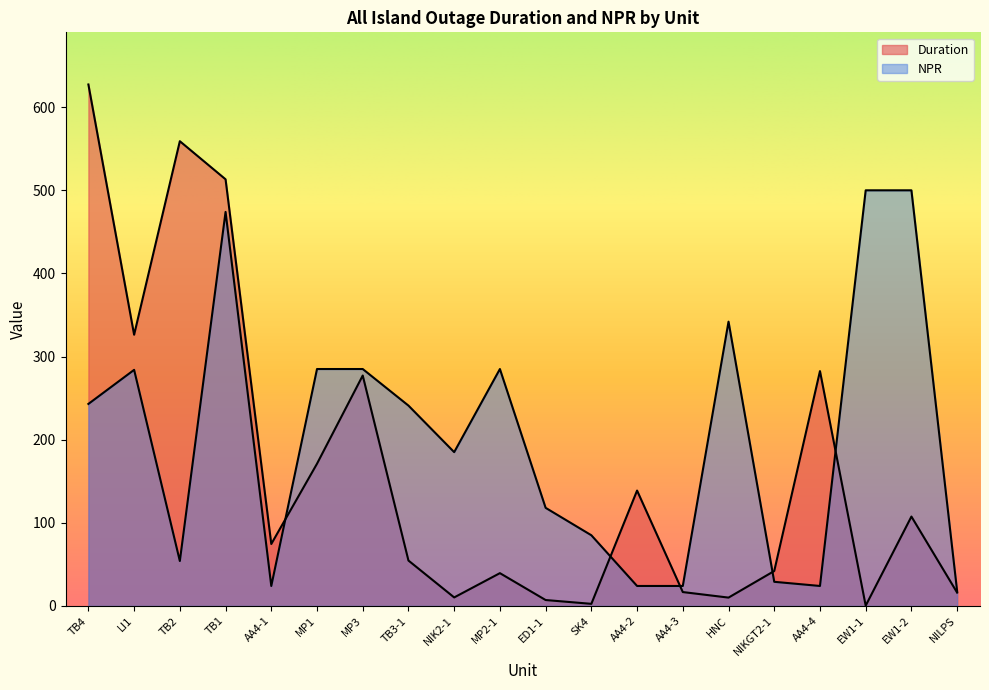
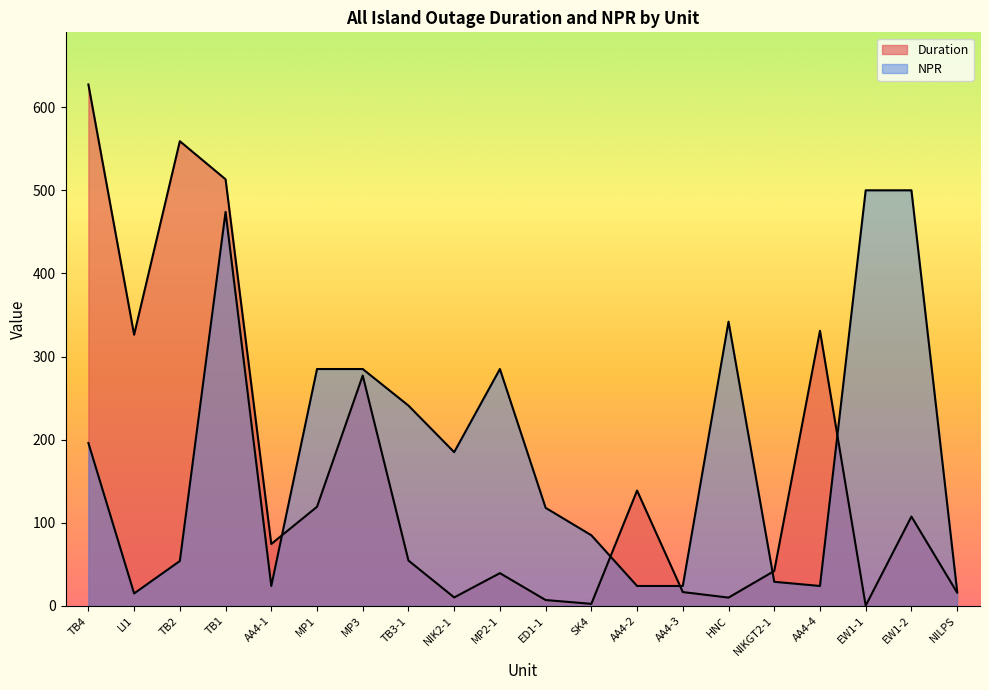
  {
    "Duration": {
      "TB4": 630,
      "LI1": 330,
      "TB2": 560,
      "TB1": 510,
      "AA4-1": 70,
-     "MP1": 170,
+     "MP1": 120,
      "MP3": 280,
      "TB3-1": 50,
      "NIK2-1": 10,
      "MP2-1": 40,
      "ED1-1": 10,
      "SK4": 0,
      "AA4-2": 140,
      "AA4-3": 20,
      "HNC": 10,
      "NIKGT2-1": 40,
-     "AA4-4": 280,
+     "AA4-4": 330,
      "EW1-1": 0,
      "EW1-2": 110
    },
    "NPR": {
-     "TB4": 240,
-     "LI1": 280,
+     "TB4": 200,
+     "LI1": 20,
      "TB2": 50,
      "TB1": 470,
      "AA4-1": 20,
      "MP1": 290,
      "MP3": 290,
      "TB3-1": 240,
      "NIK2-1": 190,
      "MP2-1": 290,
      "ED1-1": 120,
      "SK4": 90,
      "AA4-2": 20,
      "AA4-3": 20,
      "HNC": 340,
      "NIKGT2-1": 30,
      "AA4-4": 20,
      "EW1-1": 500,
      "EW1-2": 500
    }
  }
